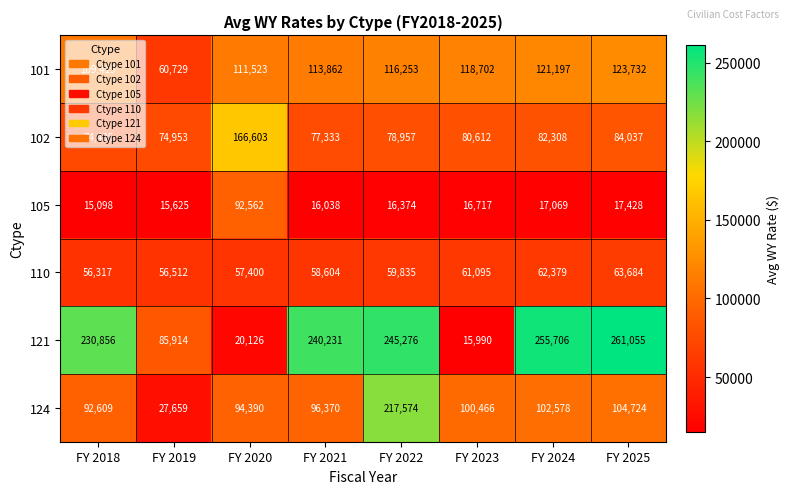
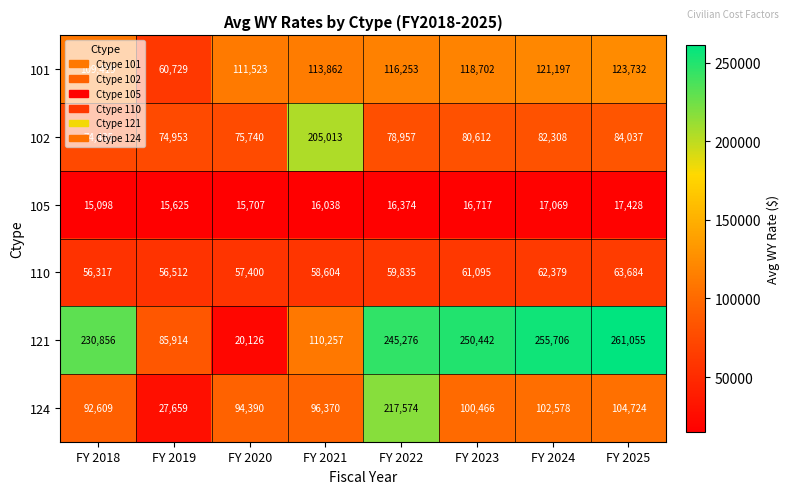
  {
    "101": {
      "FY 2019": "60,729",
      "FY 2020": "111,523",
      "FY 2021": "113,862",
      "FY 2022": "116,253",
      "FY 2023": "118,702",
      "FY 2024": "121,197",
      "FY 2025": "123,732"
    },
    "102": {
      "FY 2019": "74,953",
-     "FY 2020": "166,603",
-     "FY 2021": "77,333",
+     "FY 2020": "75,740",
+     "FY 2021": "205,013",
      "FY 2022": "78,957",
      "FY 2023": "80,612",
      "FY 2024": "82,308",
      "FY 2025": "84,037"
    },
    "105": {
      "FY 2018": "15,098",
      "FY 2019": "15,625",
-     "FY 2020": "92,562",
+     "FY 2020": "15,707",
      "FY 2021": "16,038",
      "FY 2022": "16,374",
      "FY 2023": "16,717",
      "FY 2024": "17,069",
      "FY 2025": "17,428"
    },
    "110": {
      "FY 2018": "56,317",
      "FY 2019": "56,512",
      "FY 2020": "57,400",
      "FY 2021": "58,604",
      "FY 2022": "59,835",
      "FY 2023": "61,095",
      "FY 2024": "62,379",
      "FY 2025": "63,684"
    },
    "121": {
      "FY 2018": "230,856",
      "FY 2019": "85,914",
      "FY 2020": "20,126",
-     "FY 2021": "240,231",
+     "FY 2021": "110,257",
      "FY 2022": "245,276",
-     "FY 2023": "15,990",
+     "FY 2023": "250,442",
      "FY 2024": "255,706",
      "FY 2025": "261,055"
    },
    "124": {
      "FY 2018": "92,609",
      "FY 2019": "27,659",
      "FY 2020": "94,390",
      "FY 2021": "96,370",
      "FY 2022": "217,574",
      "FY 2023": "100,466",
      "FY 2024": "102,578",
      "FY 2025": "104,724"
    }
  }
